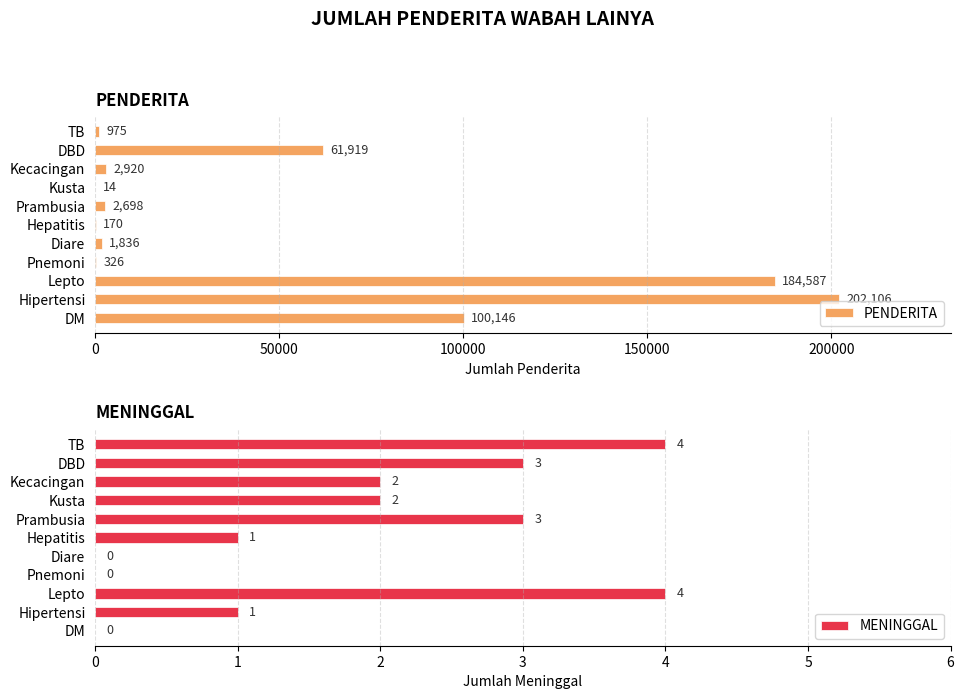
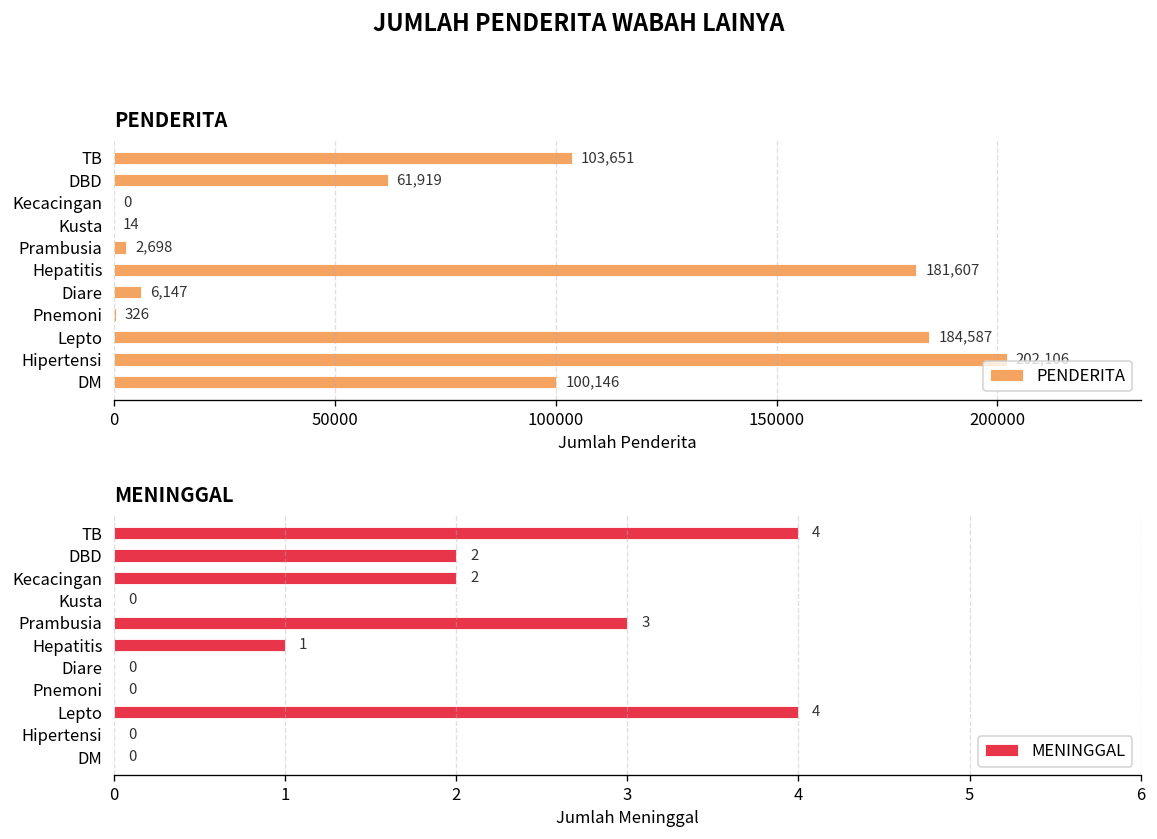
  {
    "PENDERITA": {
-     "TB": "975",
+     "TB": "103,651",
      "DBD": "61,919",
-     "Kecacingan": "2,920",
+     "Kecacingan": "0",
      "Kusta": "14",
      "Prambusia": "2,698",
-     "Hepatitis": "170",
-     "Diare": "1,836",
+     "Hepatitis": "181,607",
+     "Diare": "6,147",
      "Pnemoni": "326",
      "Lepto": "184,587",
      "DM": "100,146"
    },
    "MENINGGAL": {
      "TB": "4",
-     "DBD": "3",
+     "DBD": "2",
      "Kecacingan": "2",
-     "Kusta": "2",
+     "Kusta": "0",
      "Prambusia": "3",
      "Hepatitis": "1",
      "Diare": "0",
      "Pnemoni": "0",
      "Lepto": "4",
-     "Hipertensi": "1",
+     "Hipertensi": "0",
      "DM": "0"
    }
  }
